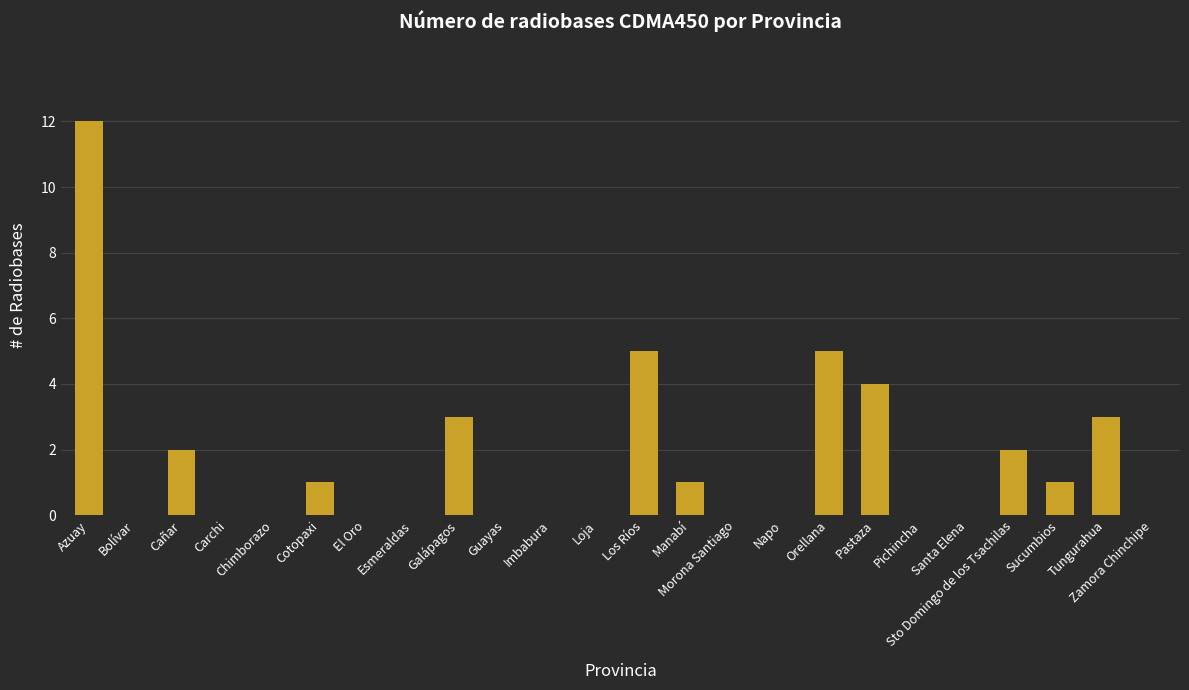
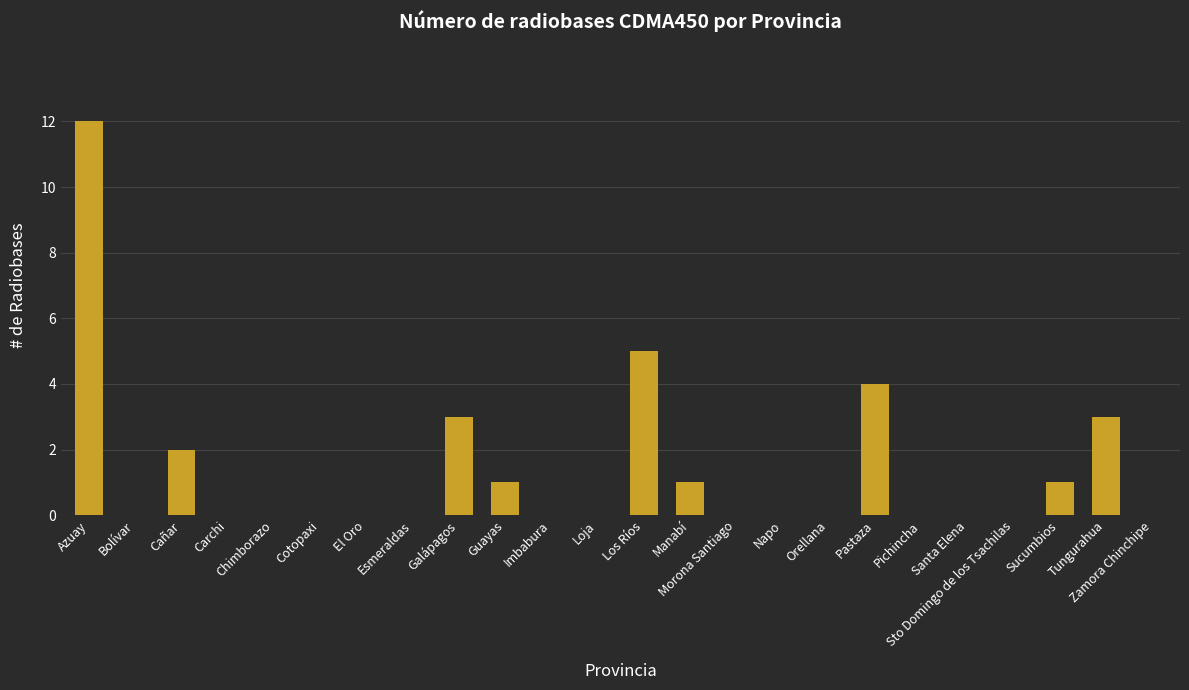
  {
    "Azuay": 12,
    "Bolívar": 0,
    "Cañar": 2,
    "Carchi": 0,
    "Chimborazo": 0,
-   "Cotopaxi": 1,
+   "Cotopaxi": 0,
    "El Oro": 0,
    "Esmeraldas": 0,
    "Galápagos": 3,
-   "Guayas": 0,
+   "Guayas": 1,
    "Imbabura": 0,
    "Loja": 0,
    "Los Ríos": 5,
    "Manabí": 1,
    "Morona Santiago": 0,
    "Napo": 0,
-   "Orellana": 5,
+   "Orellana": 0,
    "Pastaza": 4,
    "Pichincha": 0,
    "Santa Elena": 0,
-   "Sto Domingo de los Tsachilas": 2,
+   "Sto Domingo de los Tsachilas": 0,
    "Sucumbios": 1,
    "Tungurahua": 3,
    "Zamora Chinchipe": 0
  }
